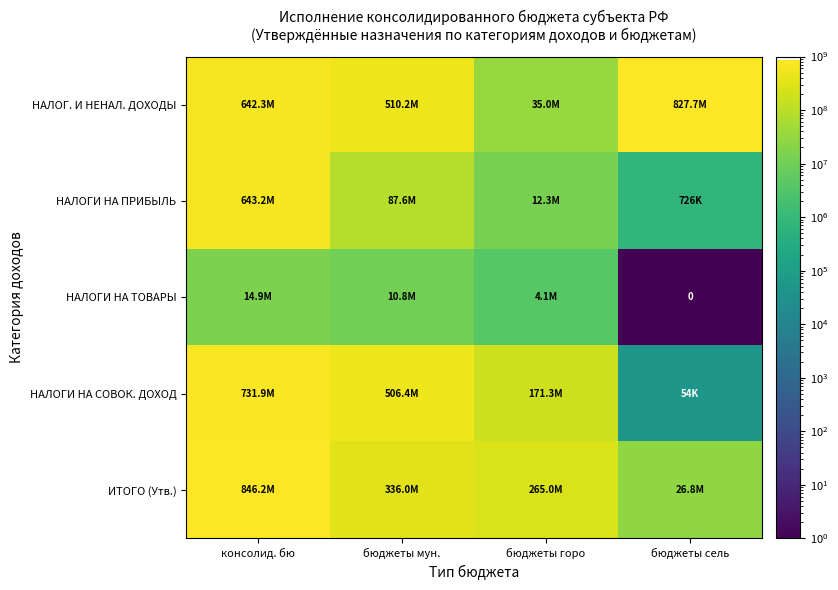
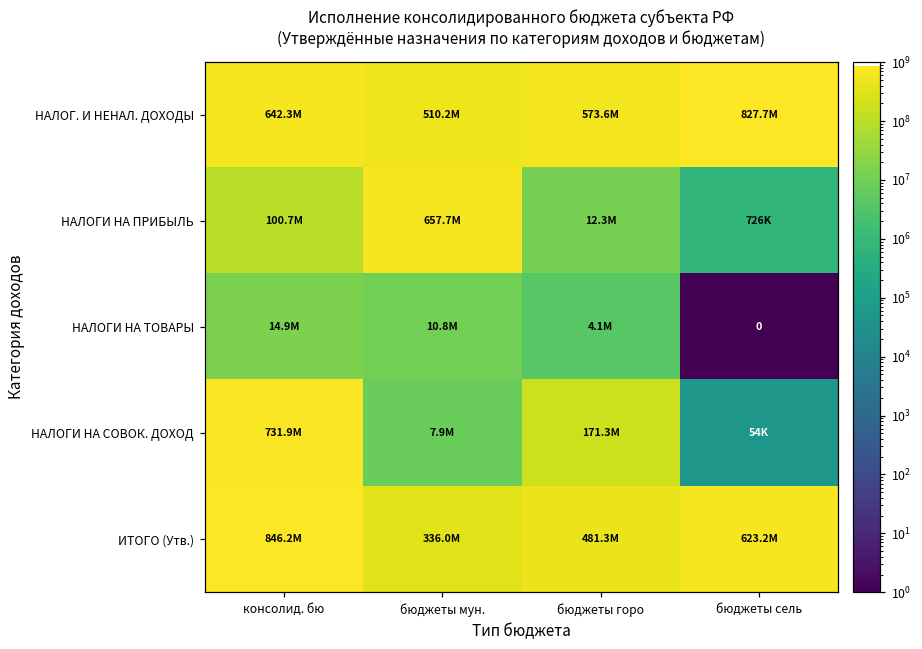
  {
    "НАЛОГ. И НЕНАЛ. ДОХОДЫ": {
      "консолид. бю": "642.3M",
      "бюджеты мун.": "510.2M",
-     "бюджеты горо": "35.0M",
+     "бюджеты горо": "573.6M",
      "бюджеты сель": "827.7M"
    },
    "НАЛОГИ НА ПРИБЫЛЬ": {
-     "консолид. бю": "643.2M",
-     "бюджеты мун.": "87.6M",
+     "консолид. бю": "100.7M",
+     "бюджеты мун.": "657.7M",
      "бюджеты горо": "12.3M",
      "бюджеты сель": "726K"
    },
    "НАЛОГИ НА ТОВАРЫ": {
      "консолид. бю": "14.9M",
      "бюджеты мун.": "10.8M",
      "бюджеты горо": "4.1M",
      "бюджеты сель": "0"
    },
    "НАЛОГИ НА СОВОК. ДОХОД": {
      "консолид. бю": "731.9M",
-     "бюджеты мун.": "506.4M",
+     "бюджеты мун.": "7.9M",
      "бюджеты горо": "171.3M",
      "бюджеты сель": "54K"
    },
    "ИТОГО (Утв.)": {
      "консолид. бю": "846.2M",
      "бюджеты мун.": "336.0M",
-     "бюджеты горо": "265.0M",
-     "бюджеты сель": "26.8M"
+     "бюджеты горо": "481.3M",
+     "бюджеты сель": "623.2M"
    }
  }
